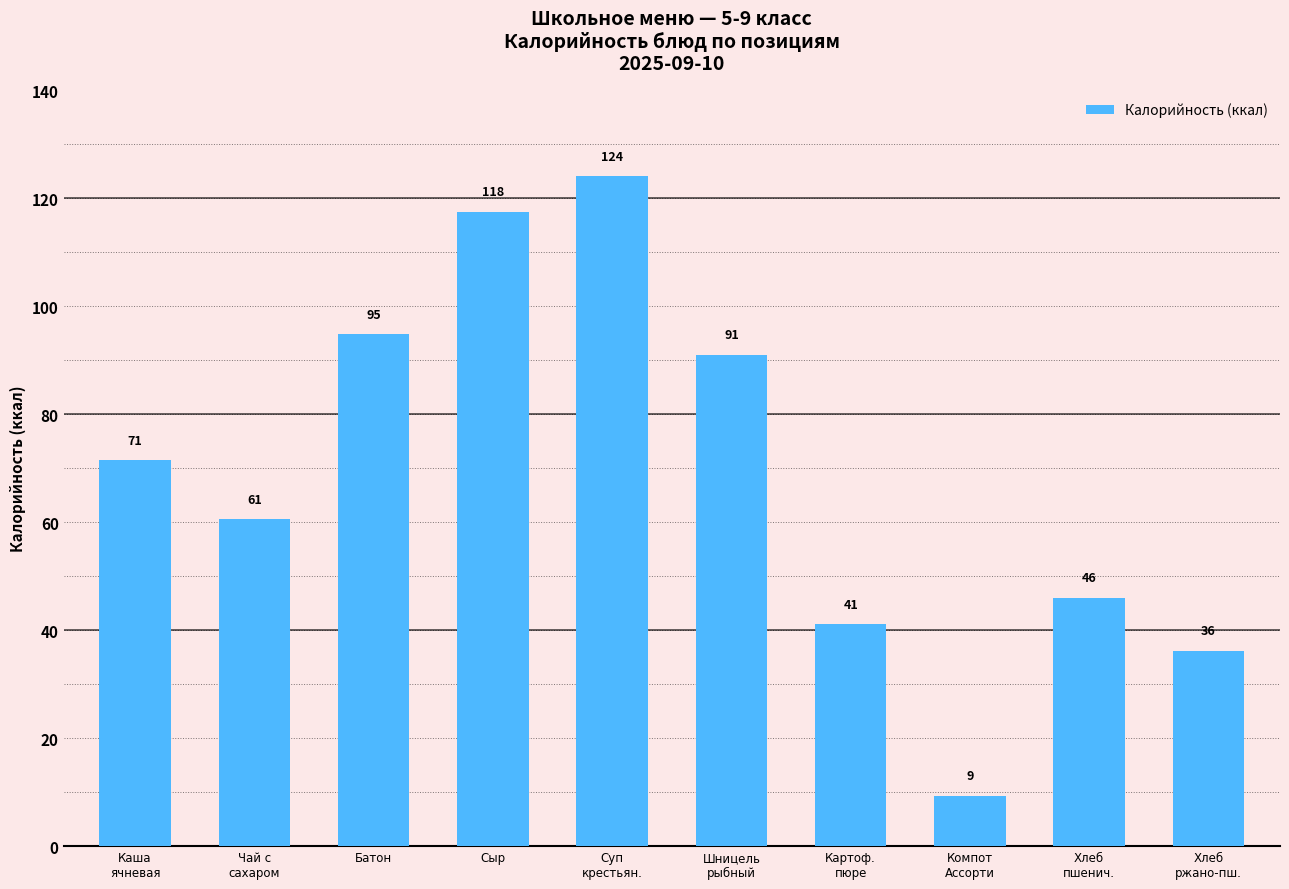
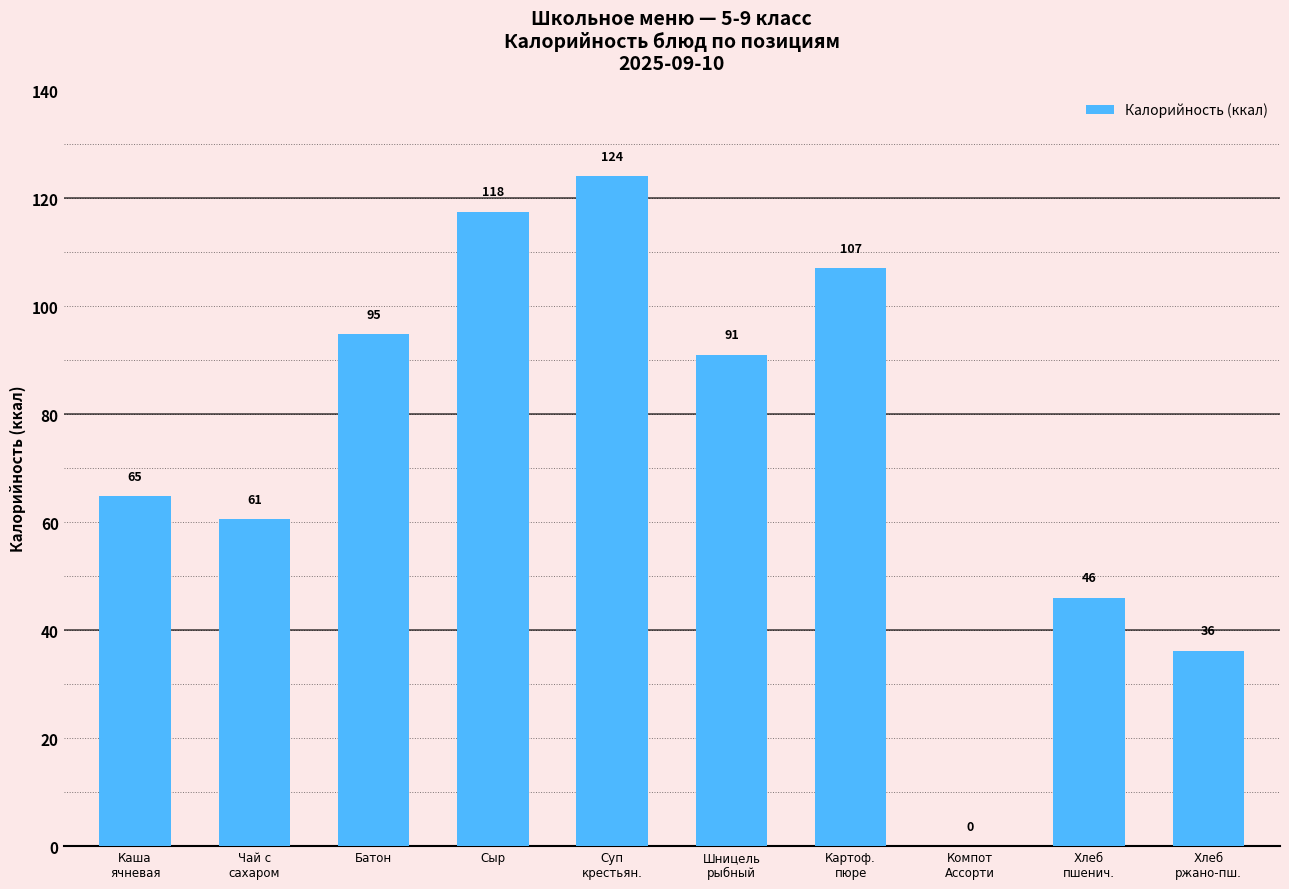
  {
-   "Каша ячневая": 71,
+   "Каша ячневая": 65,
    "Чай с сахаром": 61,
    "Батон": 95,
    "Сыр": 118,
    "Суп крестьян.": 124,
    "Шницель рыбный": 91,
-   "Картоф. пюре": 41,
-   "Компот Ассорти": 9,
+   "Картоф. пюре": 107,
+   "Компот Ассорти": 0,
    "Хлеб пшенич.": 46,
    "Хлеб ржано-пш.": 36
  }
